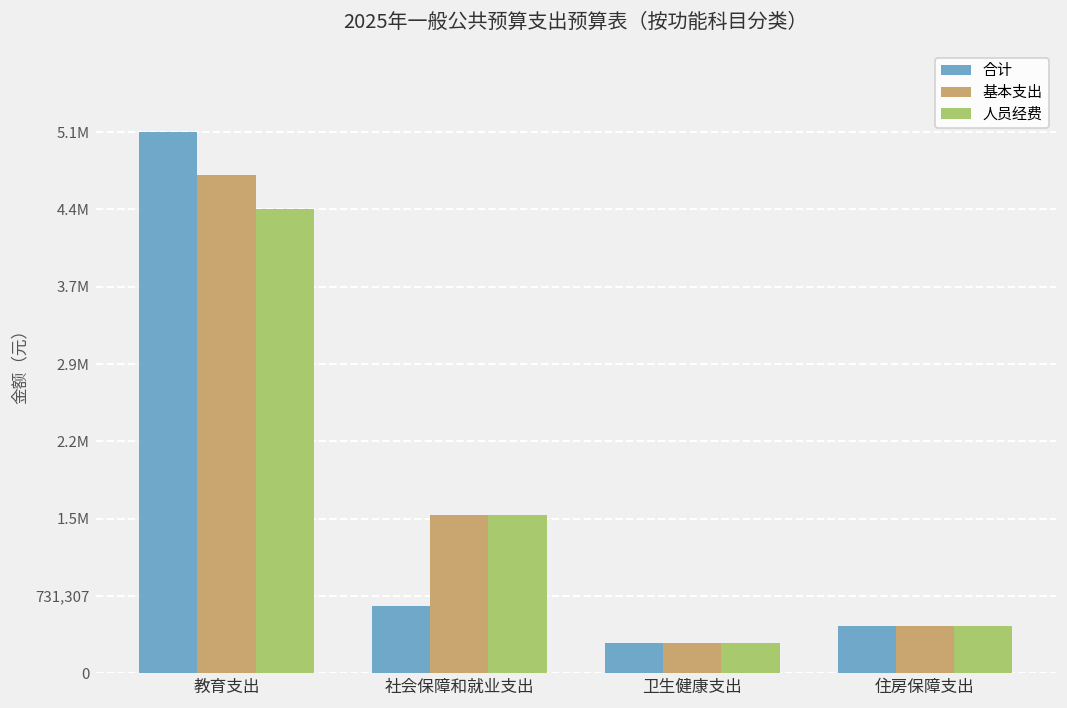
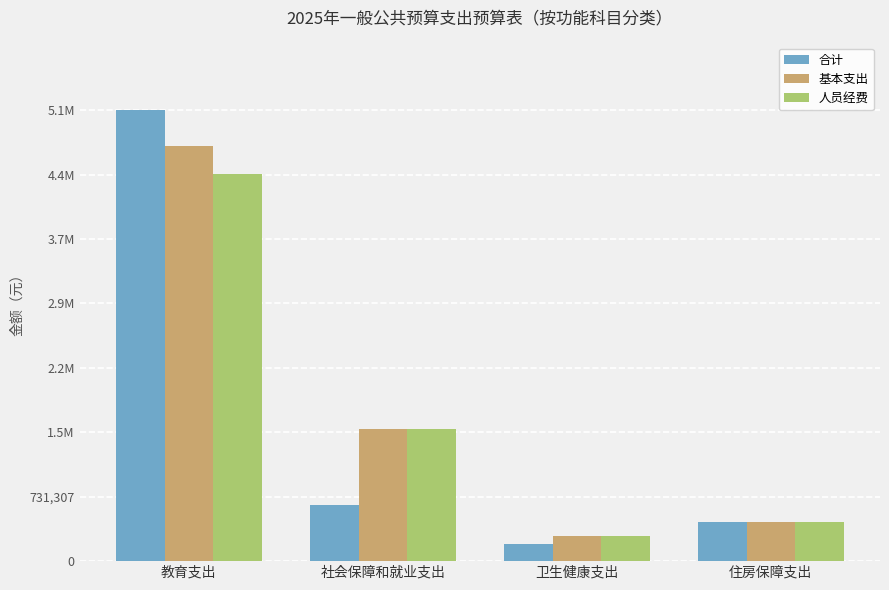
  {
    "合计": {
      "教育支出": "5,100,000",
      "社会保障和就业支出": "600,000",
-     "卫生健康支出": "300,000",
+     "卫生健康支出": "200,000",
      "住房保障支出": "400,000"
    }
  }
